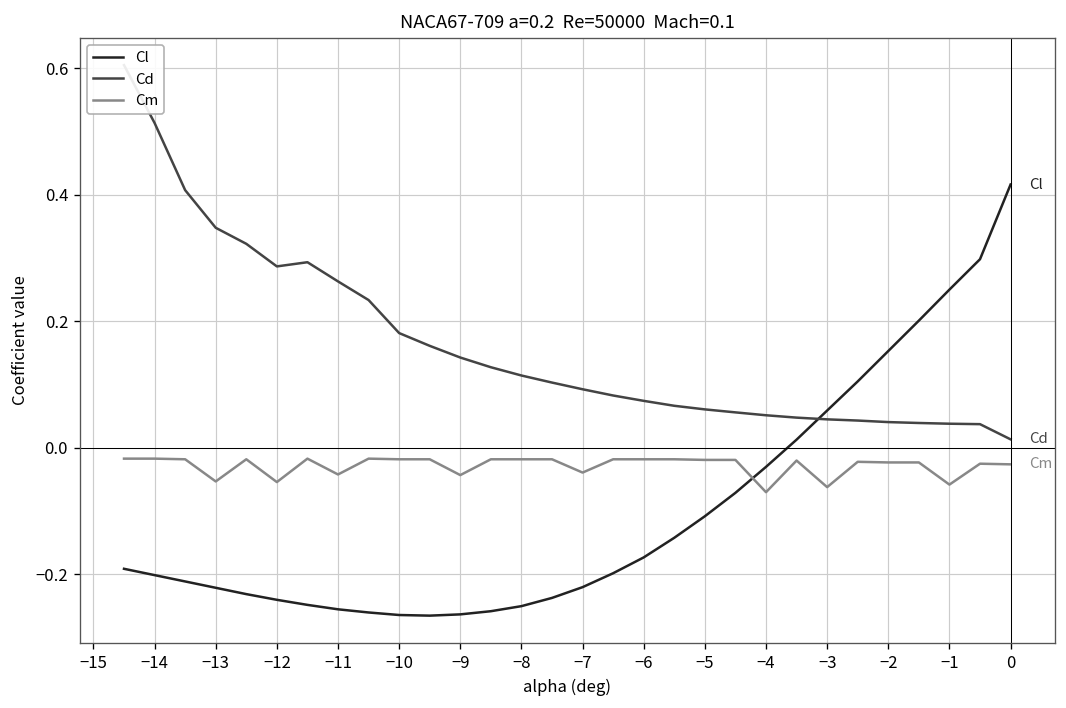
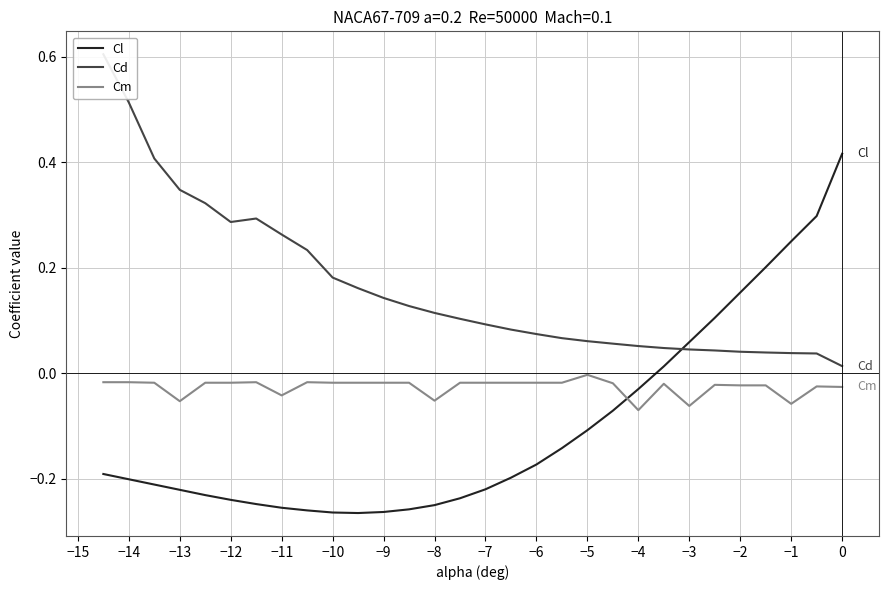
  {
    "Cm": {
      "−14": -0.02,
      "−13": -0.05,
-     "−12": -0.05,
+     "−12": -0.02,
      "−11": -0.04,
      "−10": -0.02,
-     "−9": -0.04,
-     "−8": -0.02,
-     "−7": -0.04,
+     "−9": -0.02,
+     "−8": -0.05,
+     "−7": -0.02,
      "−6": -0.02,
-     "−5": -0.02,
+     "−5": 0.00,
      "−4": -0.07,
      "−3": -0.06,
      "−2": -0.02,
      "−1": -0.06,
      "0": -0.03
    }
  }
